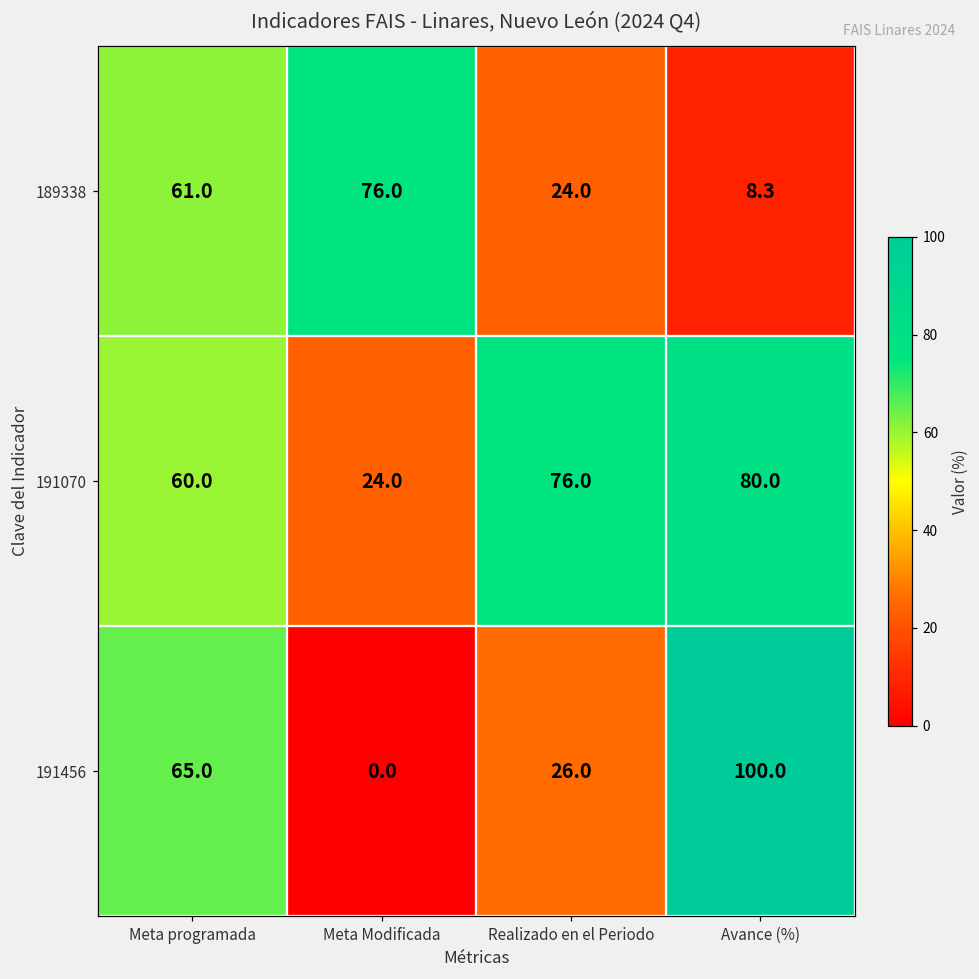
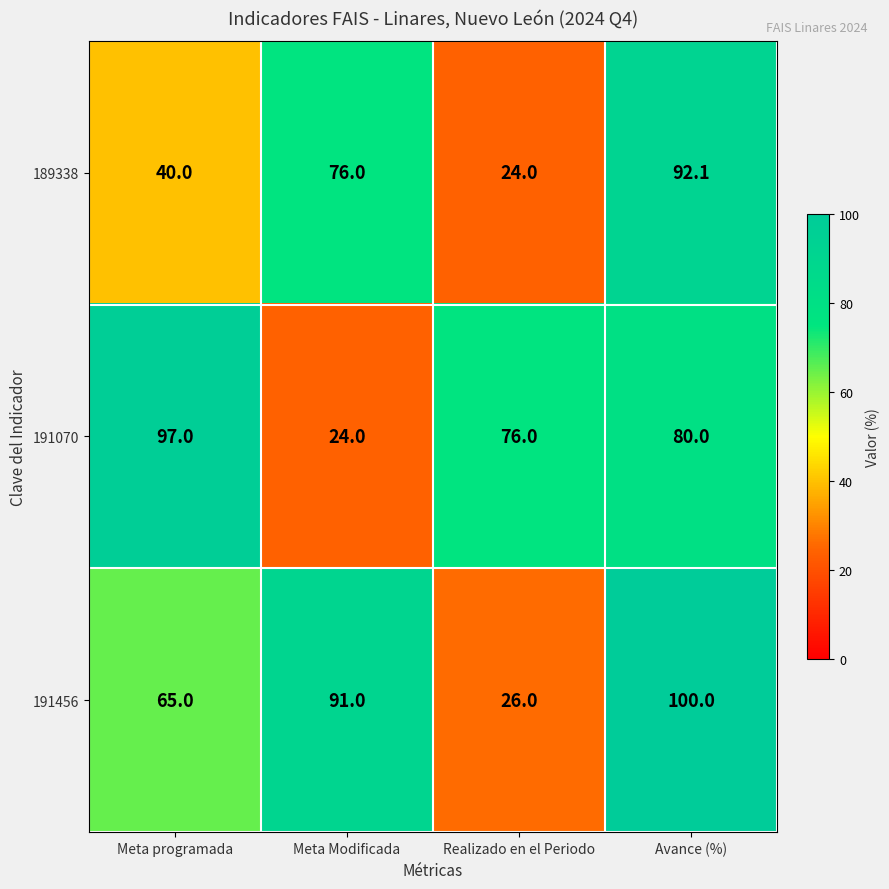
  {
    "189338": {
-     "Meta programada": 61.0,
+     "Meta programada": 40.0,
      "Meta Modificada": 76.0,
      "Realizado en el Periodo": 24.0,
-     "Avance (%)": 8.3
+     "Avance (%)": 92.1
    },
    "191070": {
-     "Meta programada": 60.0,
+     "Meta programada": 97.0,
      "Meta Modificada": 24.0,
      "Realizado en el Periodo": 76.0,
      "Avance (%)": 80.0
    },
    "191456": {
      "Meta programada": 65.0,
-     "Meta Modificada": 0.0,
+     "Meta Modificada": 91.0,
      "Realizado en el Periodo": 26.0,
      "Avance (%)": 100.0
    }
  }
